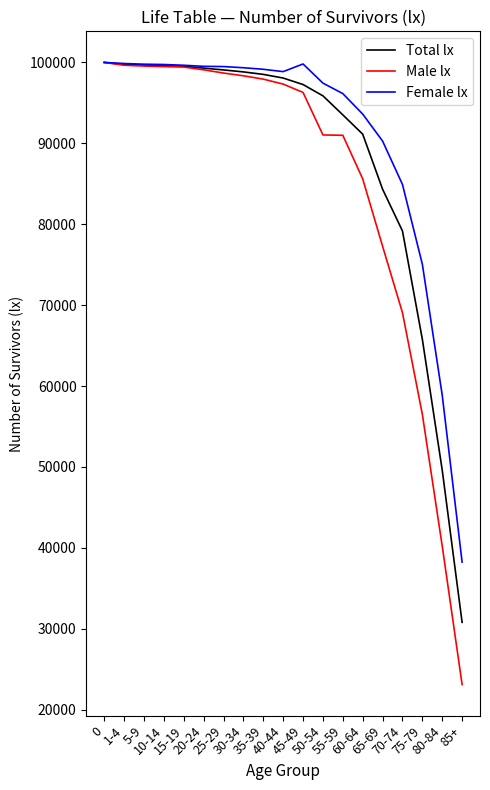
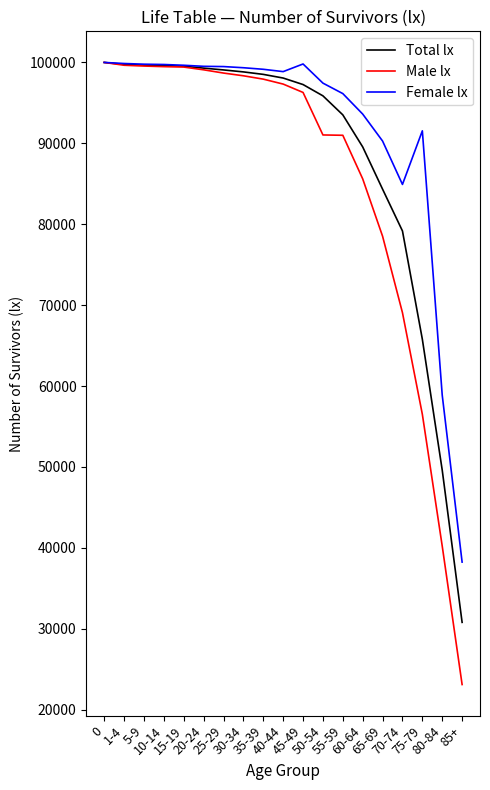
  {
    "Total lx": {
      "25-29": 99000,
      "30-34": 99000,
      "35-39": 99000,
      "40-44": 98000,
      "45-49": 97000,
      "50-54": 96000,
      "55-59": 94000,
-     "60-64": 91000,
+     "60-64": 90000,
      "65-69": 84000,
      "70-74": 79000,
      "75-79": 66000,
      "80-84": 50000,
      "85+": 31000
    },
    "Male lx": {
      "25-29": 99000,
      "30-34": 98000,
      "35-39": 98000,
      "40-44": 97000,
      "45-49": 96000,
      "50-54": 91000,
      "55-59": 91000,
      "60-64": 86000,
-     "65-69": 77000,
+     "65-69": 79000,
      "70-74": 69000,
      "75-79": 57000,
      "80-84": 40000,
      "85+": 23000
    },
    "Female lx": {
      "25-29": 99000,
      "30-34": 99000,
      "35-39": 99000,
      "40-44": 99000,
      "45-49": 100000,
      "50-54": 97000,
      "55-59": 96000,
      "60-64": 94000,
      "65-69": 90000,
      "70-74": 85000,
-     "75-79": 75000,
+     "75-79": 92000,
      "80-84": 59000,
      "85+": 38000
    }
  }
